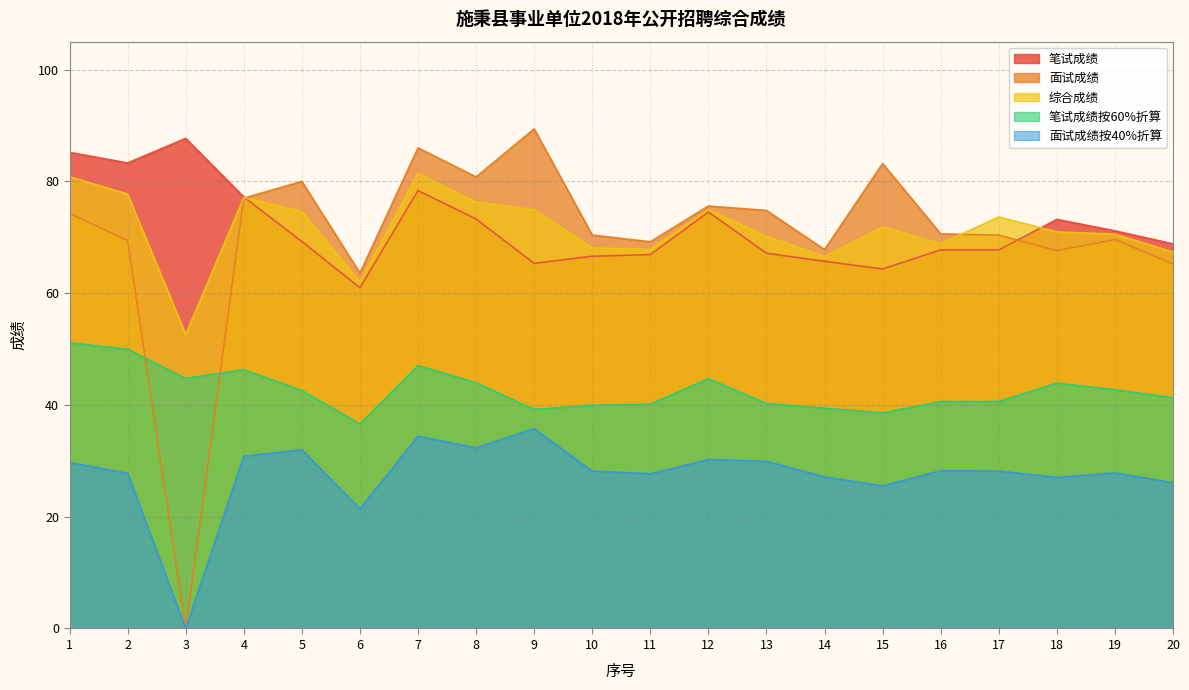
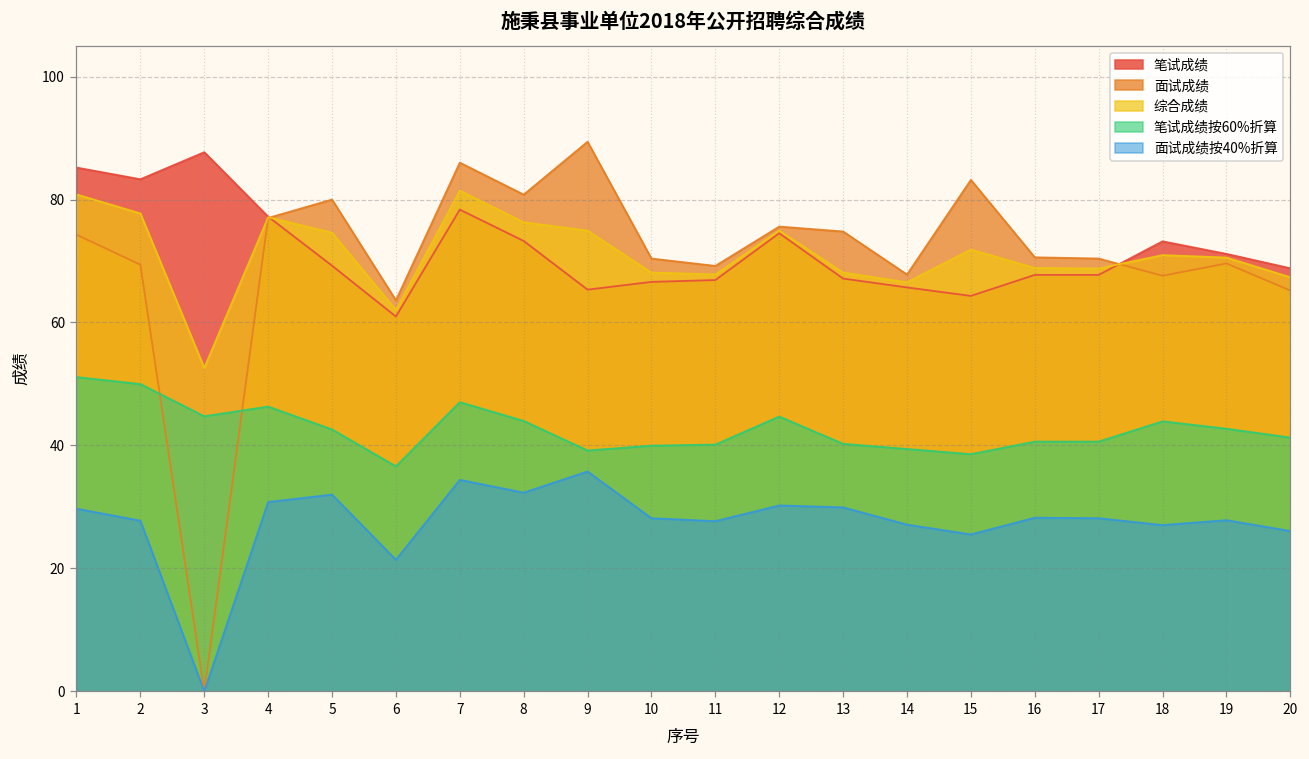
  {
    "综合成绩": {
      "1": 81,
      "2": 78,
      "3": 53,
      "5": 75,
      "6": 62,
      "7": 81,
      "8": 76,
      "9": 75,
      "10": 68,
      "11": 68,
-     "13": 70,
+     "13": 68,
      "14": 67,
      "15": 72,
      "16": 69,
-     "17": 74,
+     "17": 69,
      "18": 71,
      "19": 71,
      "20": 67
    },
    "笔试成绩按60%折算": {
      "1": 51,
      "2": 50,
      "3": 45,
      "4": 46,
      "5": 43,
      "6": 37,
      "7": 47,
      "8": 44,
      "9": 39,
      "10": 40,
      "11": 40,
      "12": 45,
      "13": 40,
      "14": 39,
      "15": 39,
      "16": 41,
      "17": 41,
      "18": 44,
      "19": 43,
      "20": 41
    },
    "面试成绩按40%折算": {
      "1": 30,
      "2": 28,
      "4": 31,
      "5": 32,
      "6": 21,
      "7": 34,
      "8": 32,
      "9": 36,
      "10": 28,
      "11": 28,
      "12": 30,
      "13": 30,
      "14": 27,
      "15": 26,
      "16": 28,
      "17": 28,
      "18": 27,
      "19": 28,
      "20": 26
    }
  }
